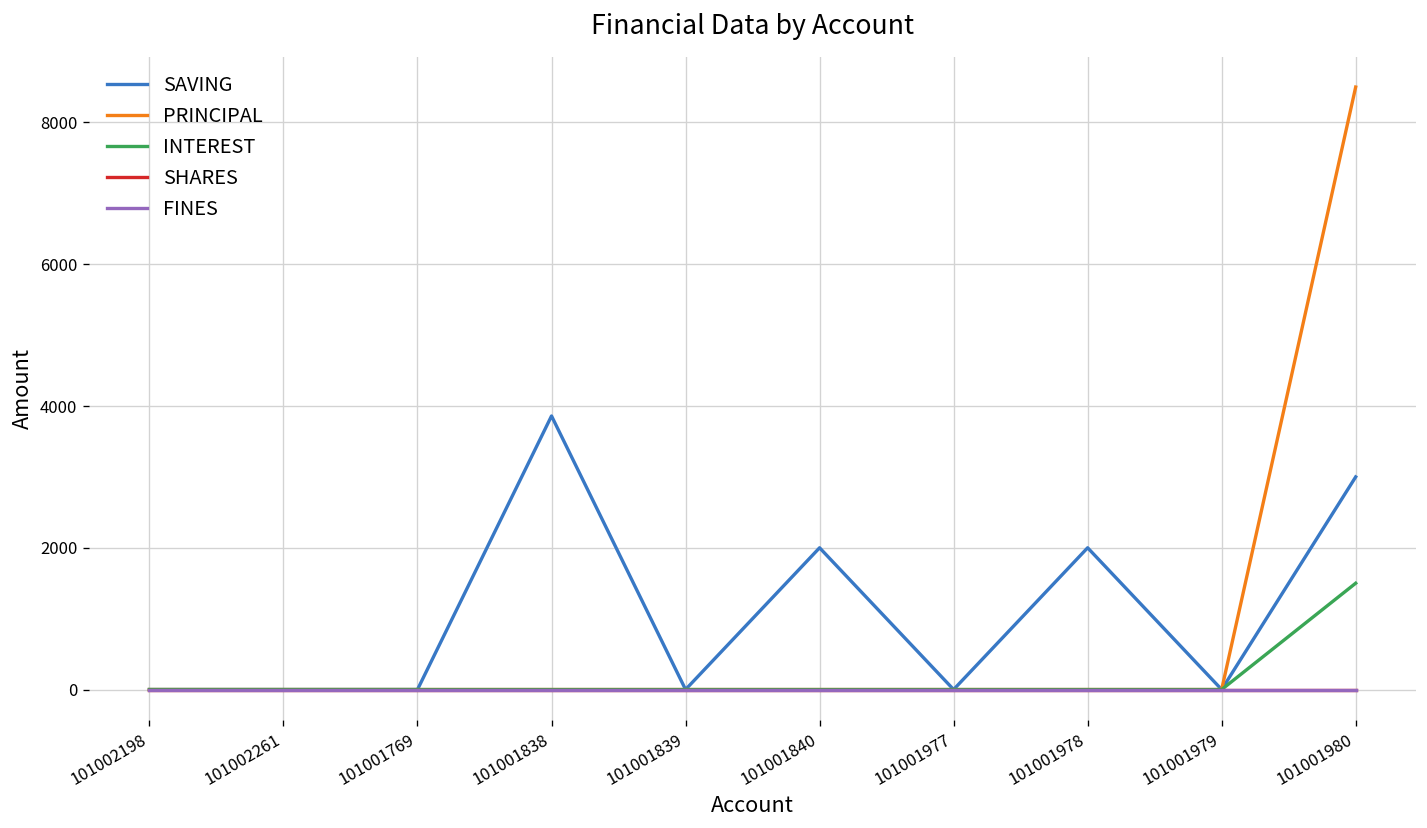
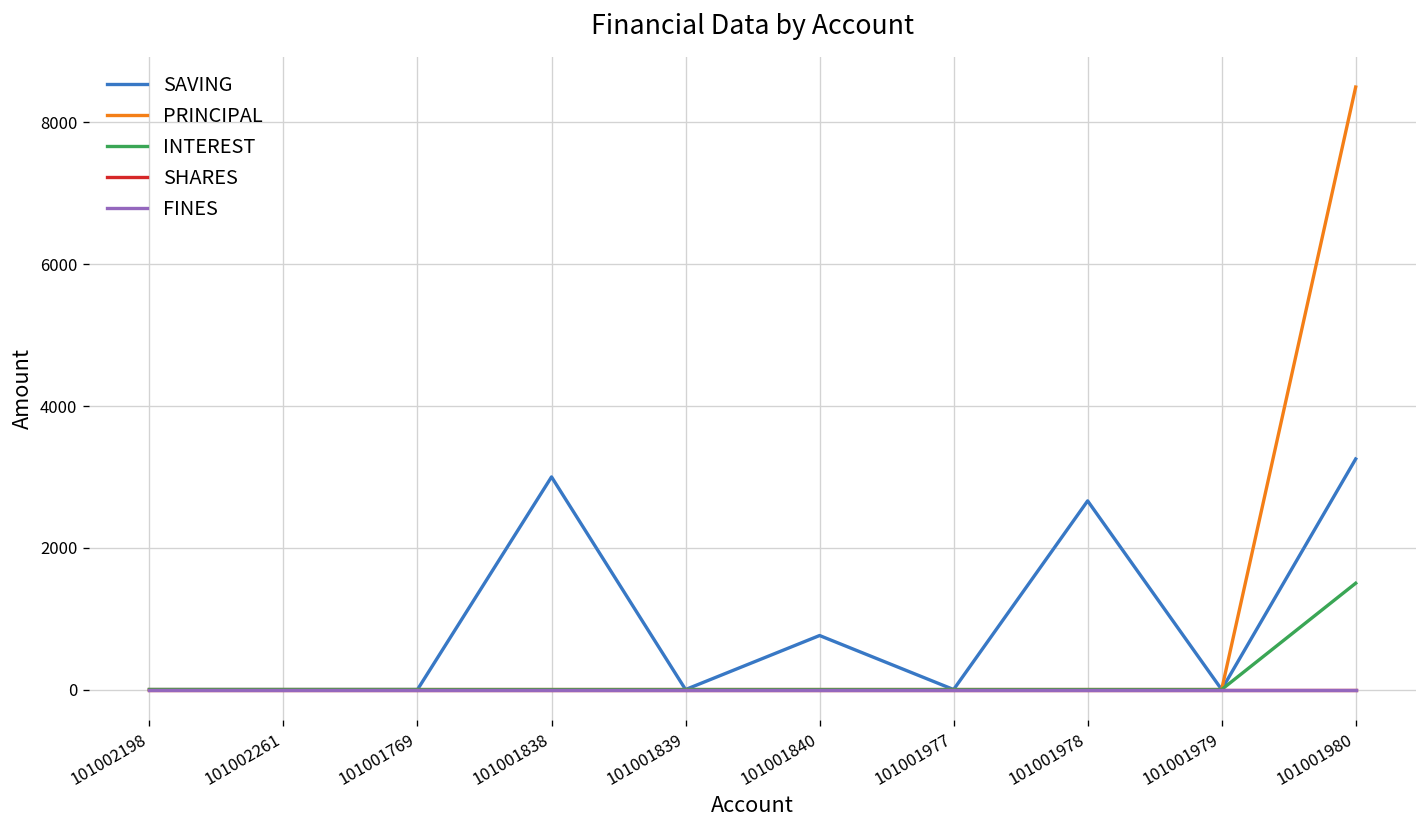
  {
    "SAVING": {
-     "101001838": 3900,
-     "101001840": 2000,
-     "101001978": 2000,
-     "101001980": 3000
+     "101001838": 3000,
+     "101001840": 800,
+     "101001978": 2700,
+     "101001980": 3300
    },
    "PRINCIPAL": {
      "101001980": 8500
    },
    "INTEREST": {
      "101001980": 1500
    },
    "FINES": {
      "101001980": 0
    }
  }
